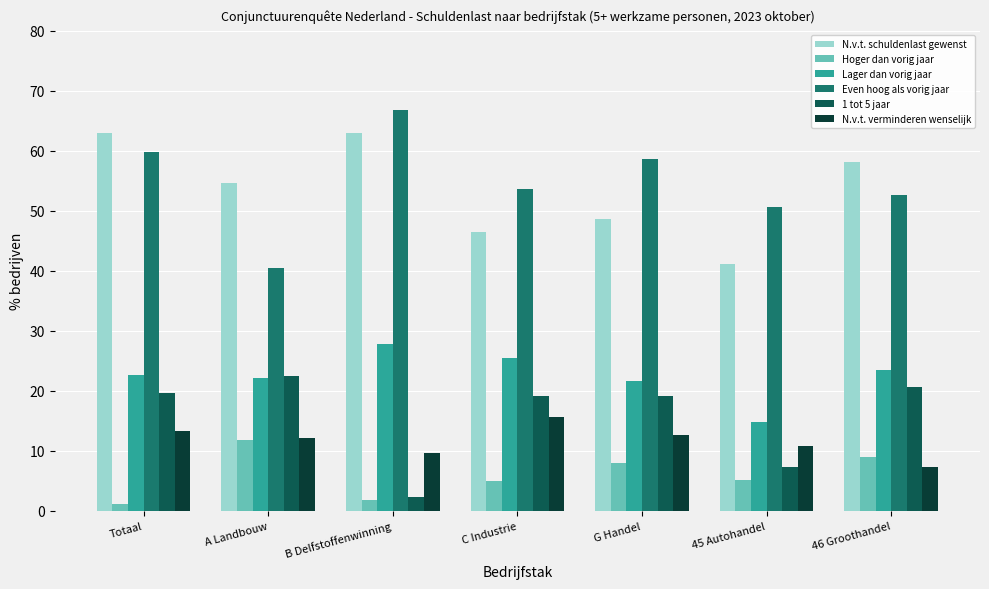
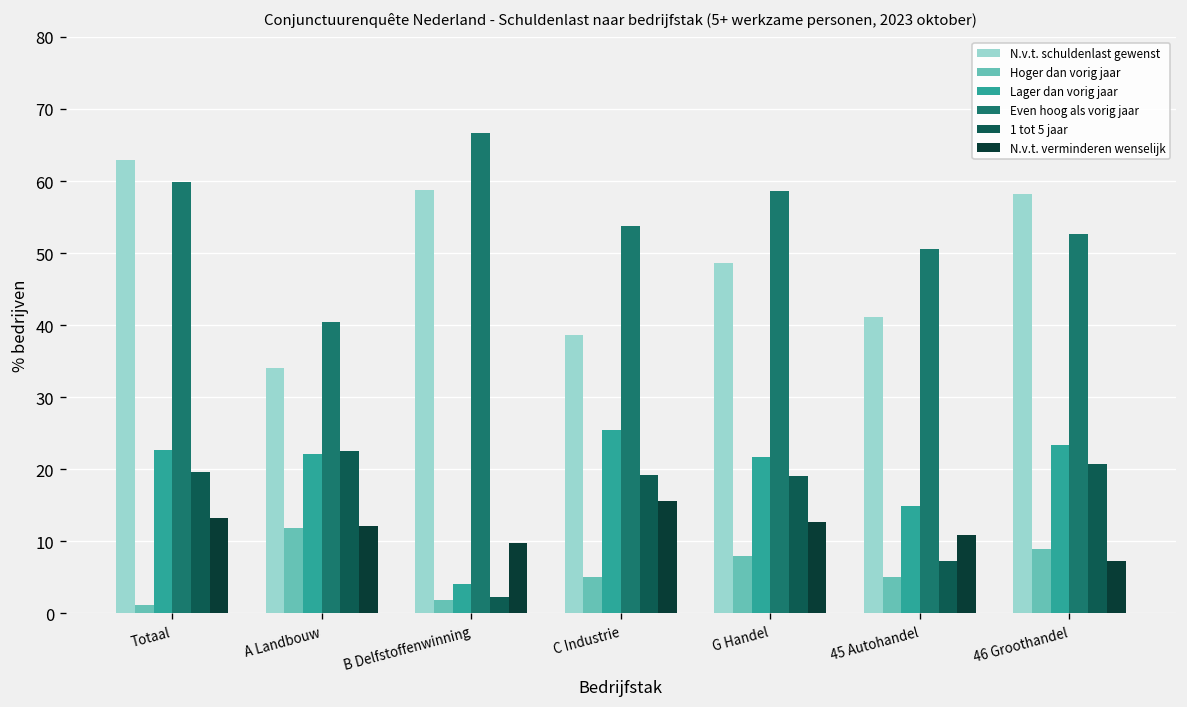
  {
    "N.v.t. schuldenlast gewenst": {
      "Totaal": 63,
-     "A Landbouw": 55,
-     "B Delfstoffenwinning": 63,
-     "C Industrie": 47,
+     "A Landbouw": 34,
+     "B Delfstoffenwinning": 59,
+     "C Industrie": 39,
      "G Handel": 49,
      "45 Autohandel": 41,
      "46 Groothandel": 58
    },
    "Hoger dan vorig jaar": {
      "Totaal": 1,
      "A Landbouw": 12,
      "B Delfstoffenwinning": 2,
      "C Industrie": 5,
      "G Handel": 8,
      "45 Autohandel": 5,
      "46 Groothandel": 9
    },
    "Lager dan vorig jaar": {
      "Totaal": 23,
      "A Landbouw": 22,
-     "B Delfstoffenwinning": 28,
+     "B Delfstoffenwinning": 4,
      "C Industrie": 26,
      "G Handel": 22,
      "45 Autohandel": 15,
      "46 Groothandel": 23
    }
  }
